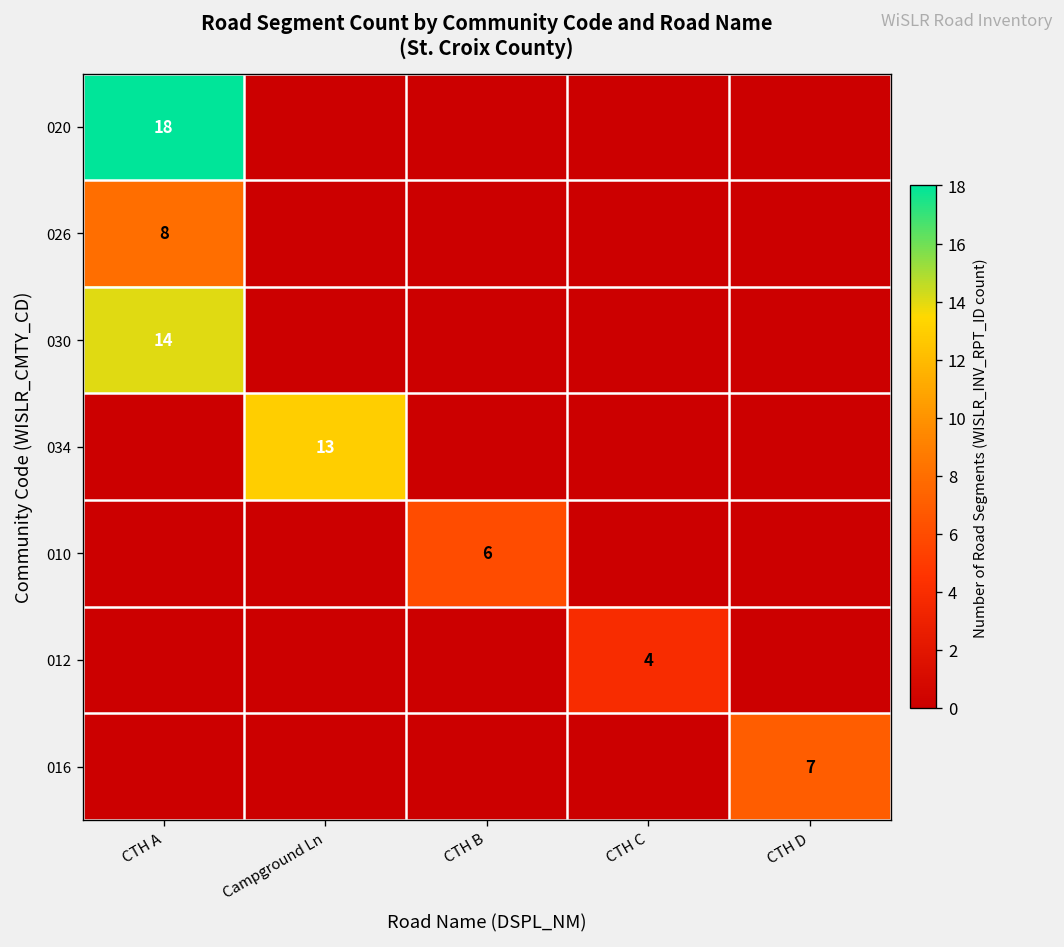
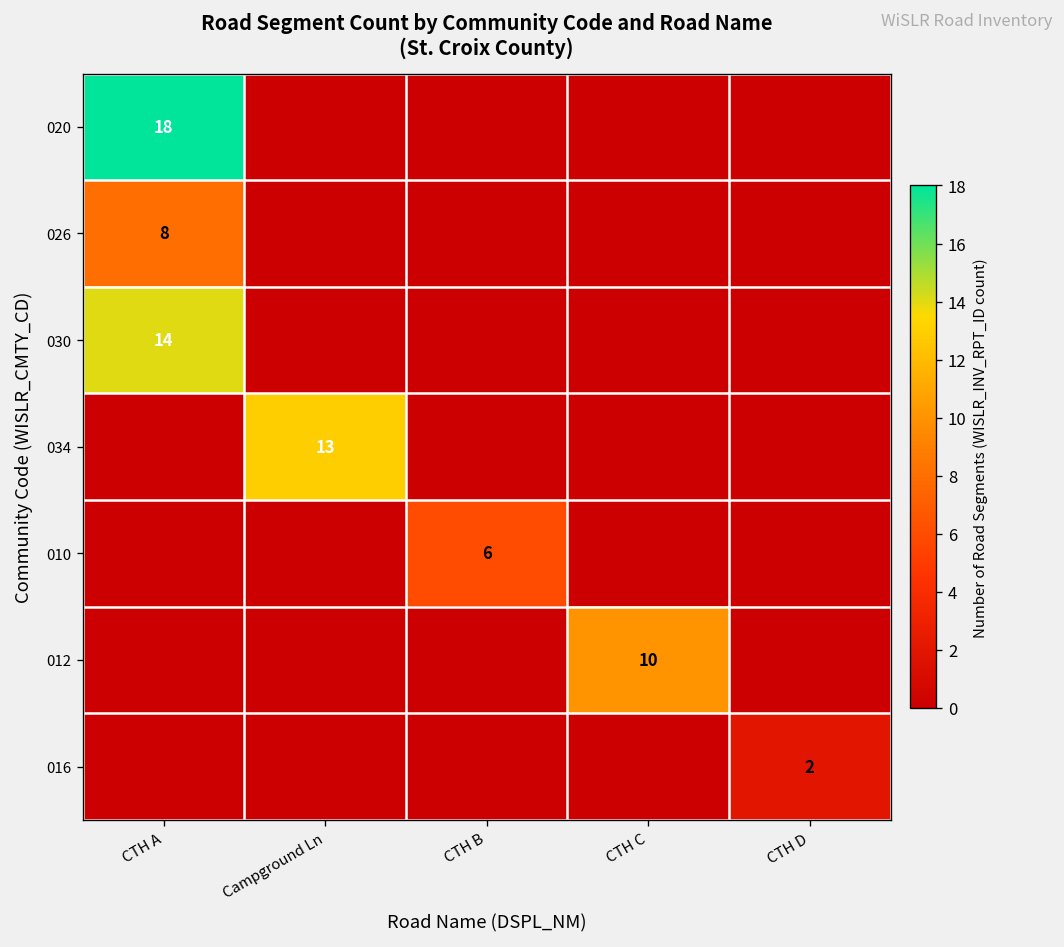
  {
    "020": {
      "CTH A": 18
    },
    "026": {
      "CTH A": 8
    },
    "030": {
      "CTH A": 14
    },
    "034": {
      "Campground Ln": 13
    },
    "010": {
      "CTH B": 6
    },
    "012": {
-     "CTH C": 4
+     "CTH C": 10
    },
    "016": {
-     "CTH D": 7
+     "CTH D": 2
    }
  }
